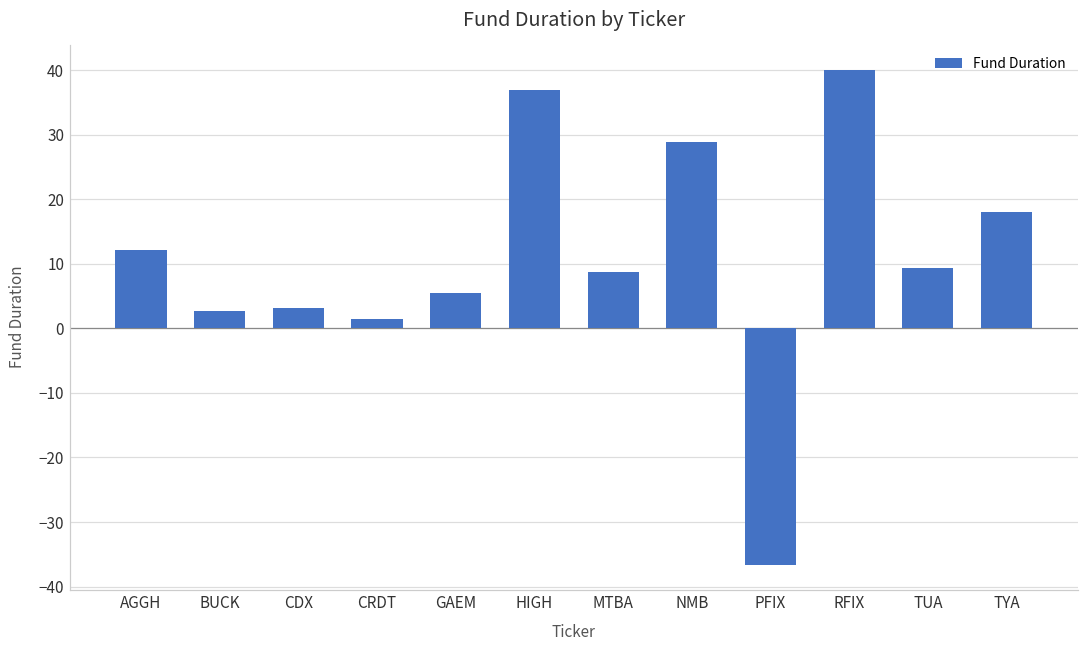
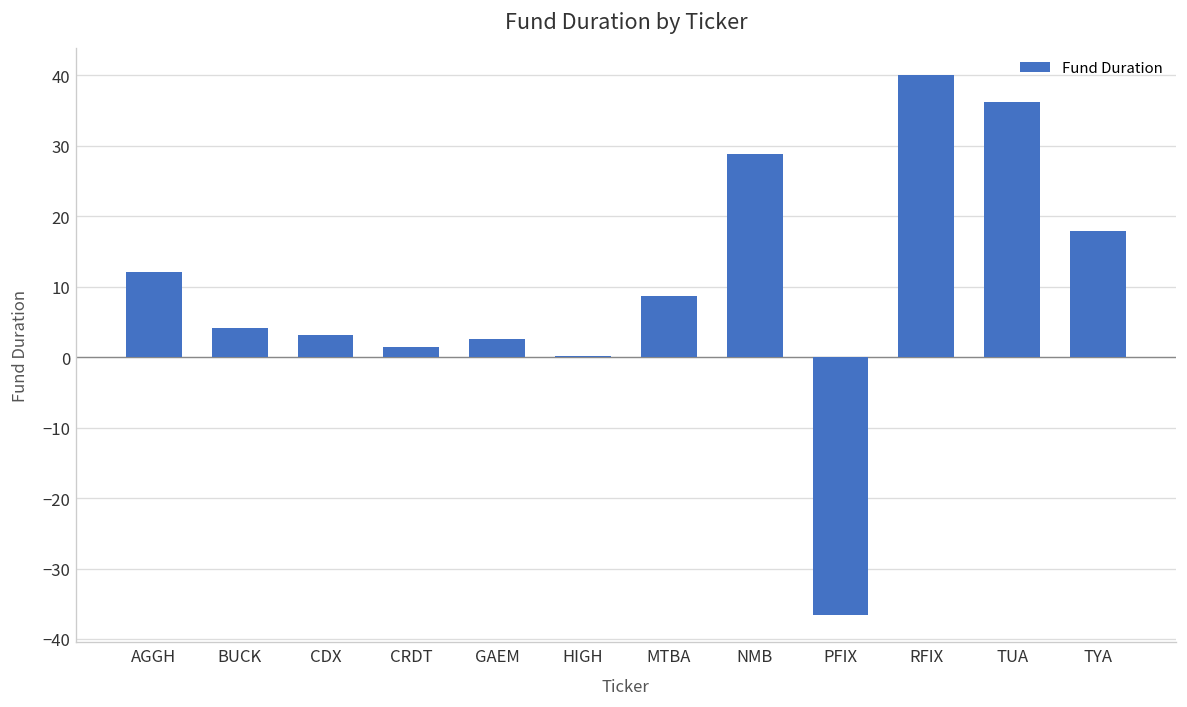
  {
    "AGGH": 12,
-   "BUCK": 3,
+   "BUCK": 4,
    "CDX": 3,
    "CRDT": 1,
-   "GAEM": 5,
-   "HIGH": 37,
+   "GAEM": 3,
+   "HIGH": 0,
    "MTBA": 9,
    "NMB": 29,
    "PFIX": -37,
    "RFIX": 40,
-   "TUA": 9,
+   "TUA": 36,
    "TYA": 18
  }
